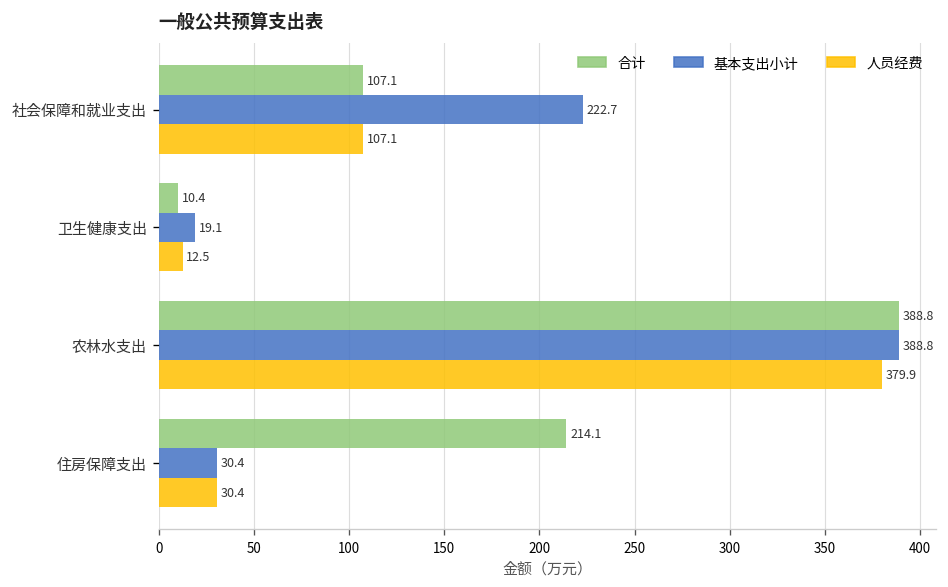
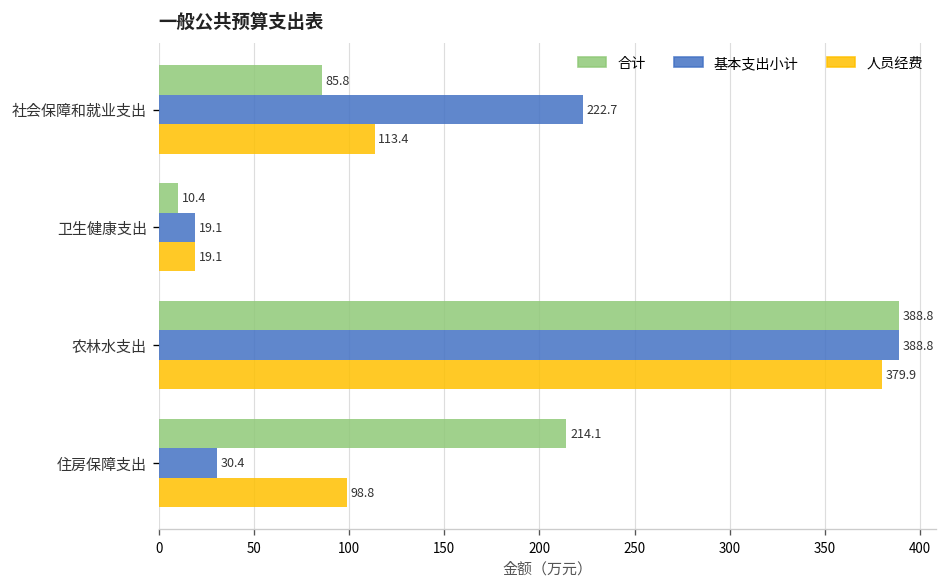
  {
    "合计": {
-     "社会保障和就业支出": 107.1,
+     "社会保障和就业支出": 85.8,
      "卫生健康支出": 10.4,
      "农林水支出": 388.8,
      "住房保障支出": 214.1
    },
    "基本支出小计": {
      "社会保障和就业支出": 222.7,
      "卫生健康支出": 19.1,
      "农林水支出": 388.8,
      "住房保障支出": 30.4
    },
    "人员经费": {
-     "社会保障和就业支出": 107.1,
-     "卫生健康支出": 12.5,
+     "社会保障和就业支出": 113.4,
+     "卫生健康支出": 19.1,
      "农林水支出": 379.9,
-     "住房保障支出": 30.4
+     "住房保障支出": 98.8
    }
  }
